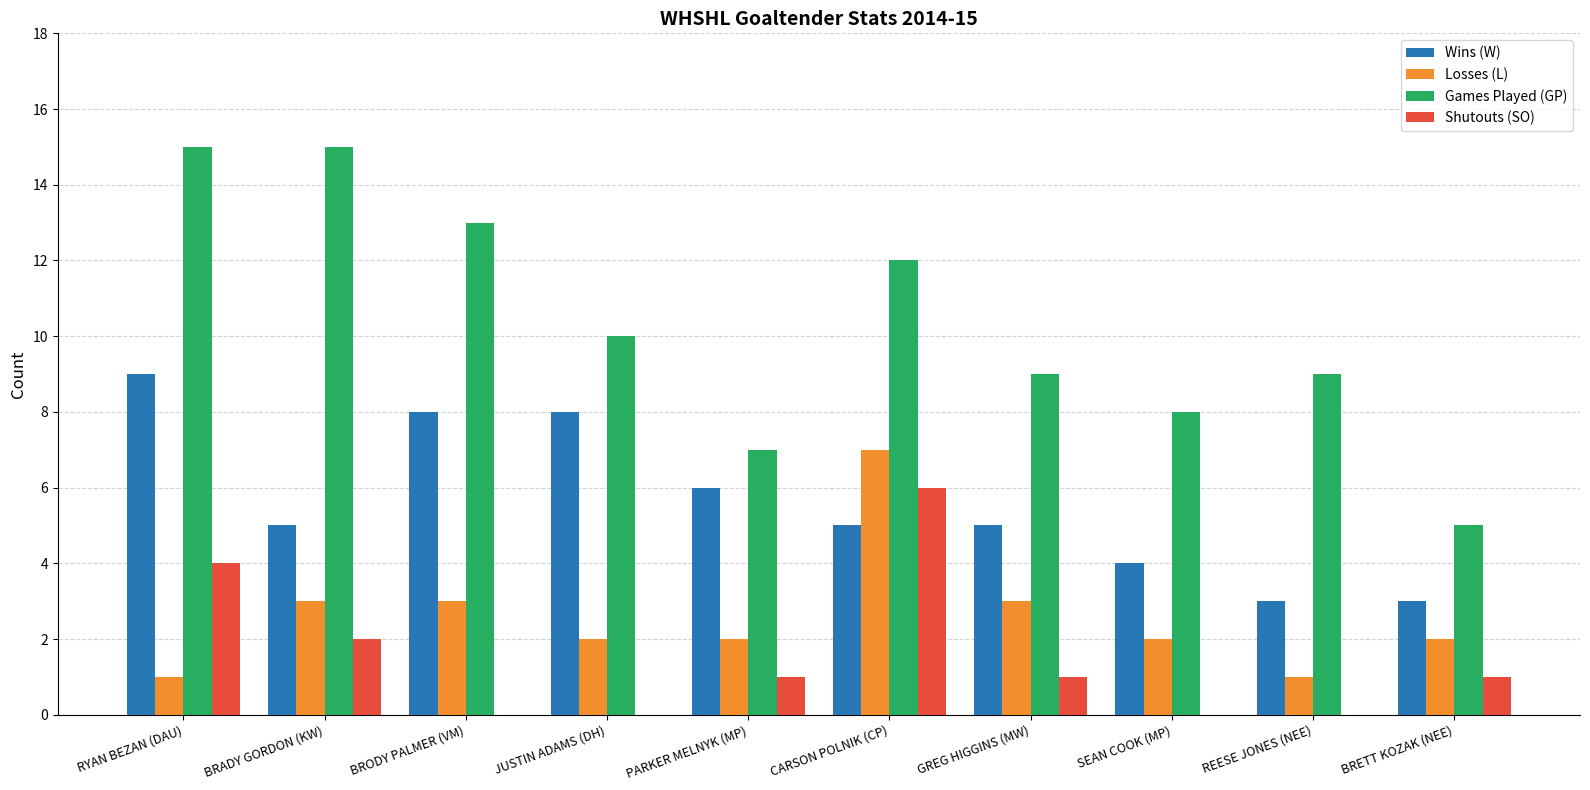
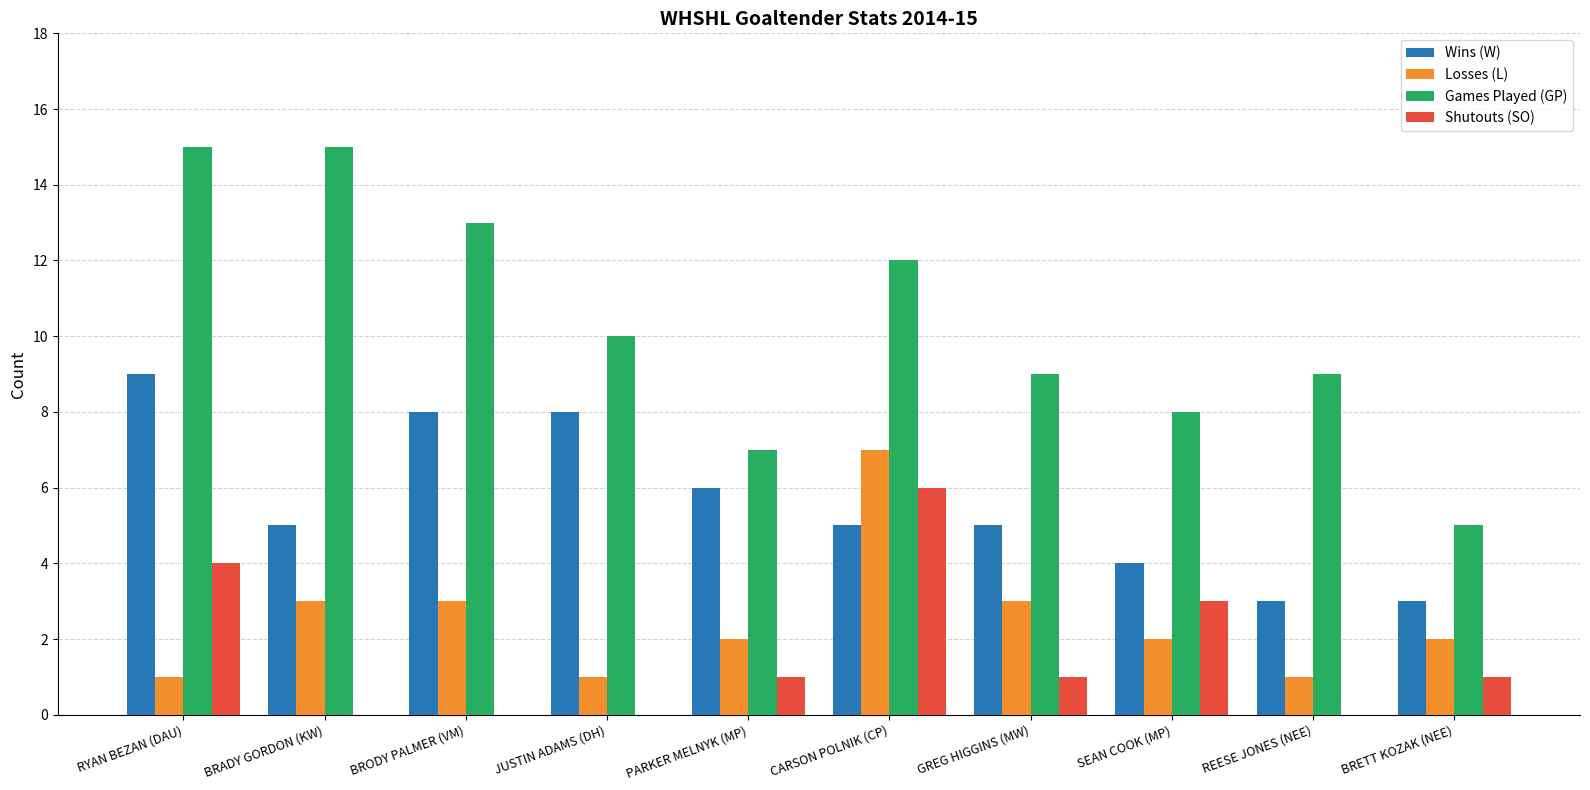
  {
    "Wins (W)": {
      "RYAN BEZAN (DAU)": 9,
      "BRADY GORDON (KW)": 5,
      "BRODY PALMER (VM)": 8,
      "JUSTIN ADAMS (DH)": 8,
      "PARKER MELNYK (MP)": 6,
      "CARSON POLNIK (CP)": 5,
      "GREG HIGGINS (MW)": 5,
      "SEAN COOK (MP)": 4,
      "REESE JONES (NEE)": 3,
      "BRETT KOZAK (NEE)": 3
    },
    "Losses (L)": {
      "RYAN BEZAN (DAU)": 1,
      "BRADY GORDON (KW)": 3,
      "BRODY PALMER (VM)": 3,
-     "JUSTIN ADAMS (DH)": 2,
+     "JUSTIN ADAMS (DH)": 1,
      "PARKER MELNYK (MP)": 2,
      "CARSON POLNIK (CP)": 7,
      "GREG HIGGINS (MW)": 3,
      "SEAN COOK (MP)": 2,
      "REESE JONES (NEE)": 1,
      "BRETT KOZAK (NEE)": 2
    },
    "Games Played (GP)": {
      "RYAN BEZAN (DAU)": 15,
      "BRADY GORDON (KW)": 15,
      "BRODY PALMER (VM)": 13,
      "JUSTIN ADAMS (DH)": 10,
      "PARKER MELNYK (MP)": 7,
      "CARSON POLNIK (CP)": 12,
      "GREG HIGGINS (MW)": 9,
      "SEAN COOK (MP)": 8,
      "REESE JONES (NEE)": 9,
      "BRETT KOZAK (NEE)": 5
    },
    "Shutouts (SO)": {
      "RYAN BEZAN (DAU)": 4,
-     "BRADY GORDON (KW)": 2,
+     "BRADY GORDON (KW)": 0,
      "BRODY PALMER (VM)": 0,
      "JUSTIN ADAMS (DH)": 0,
      "PARKER MELNYK (MP)": 1,
      "CARSON POLNIK (CP)": 6,
      "GREG HIGGINS (MW)": 1,
-     "SEAN COOK (MP)": 0,
+     "SEAN COOK (MP)": 3,
      "REESE JONES (NEE)": 0,
      "BRETT KOZAK (NEE)": 1
    }
  }
